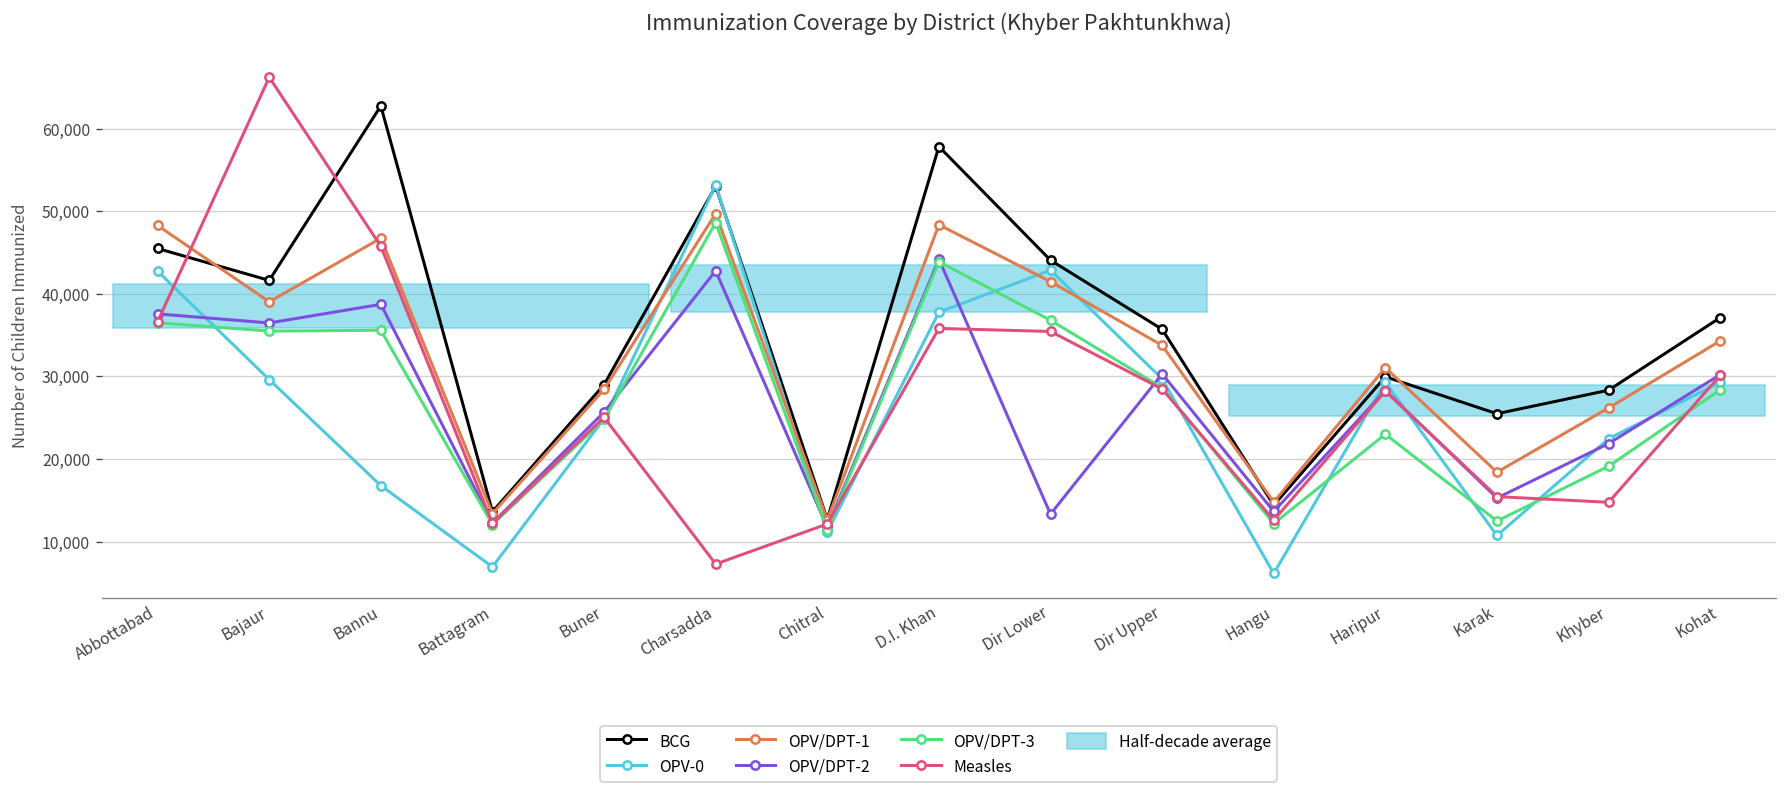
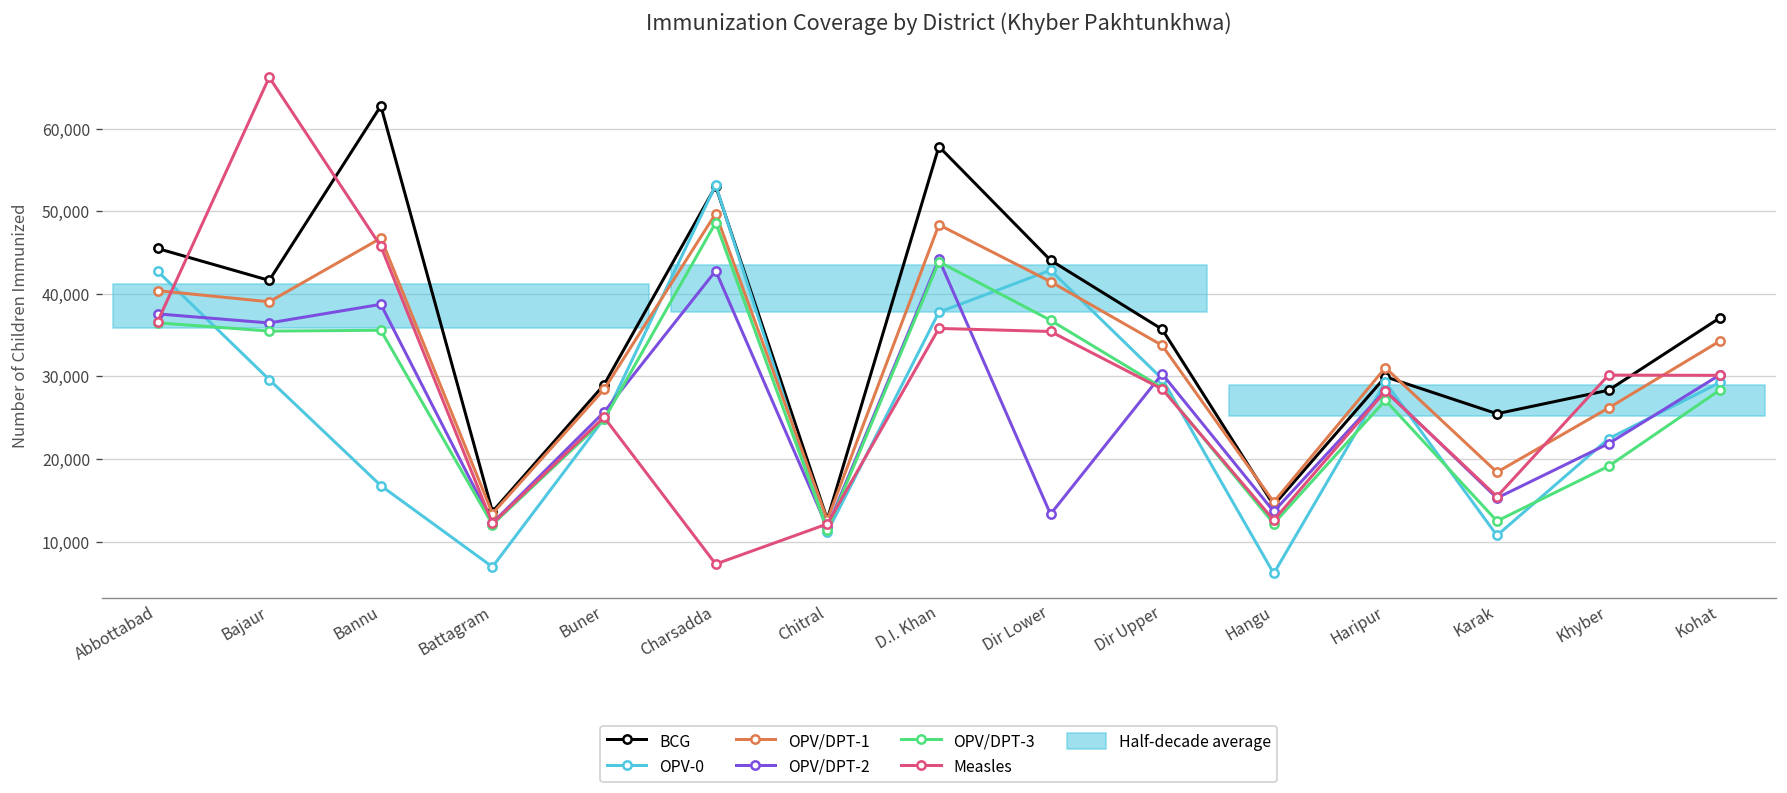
  {
    "BCG": {
      "Abbottabad": "45,000",
      "Bajaur": "42,000",
      "Bannu": "63,000",
      "Buner": "29,000",
      "D.I. Khan": "58,000",
      "Dir Lower": "44,000",
      "Dir Upper": "36,000",
      "Hangu": "14,000",
      "Haripur": "30,000",
      "Karak": "25,000",
      "Khyber": "28,000",
      "Kohat": "37,000"
    },
    "OPV/DPT-1": {
-     "Abbottabad": "48,000",
+     "Abbottabad": "40,000",
      "Bajaur": "39,000",
      "Bannu": "47,000",
      "Buner": "28,000",
      "Charsadda": "50,000",
      "D.I. Khan": "48,000",
      "Dir Lower": "41,000",
      "Dir Upper": "34,000",
      "Hangu": "15,000",
      "Haripur": "31,000",
      "Karak": "18,000",
      "Khyber": "26,000",
      "Kohat": "34,000"
    },
    "OPV/DPT-2": {
      "Abbottabad": "38,000",
      "Bajaur": "36,000",
      "Bannu": "39,000",
      "Buner": "26,000",
      "Charsadda": "43,000",
      "Dir Lower": "13,000",
      "Dir Upper": "30,000",
      "Hangu": "14,000",
      "Khyber": "22,000"
    },
    "OPV/DPT-3": {
      "Bajaur": "35,000",
      "Bannu": "36,000",
      "Charsadda": "49,000",
      "Dir Lower": "37,000",
      "Hangu": "12,000",
-     "Haripur": "23,000",
+     "Haripur": "27,000",
      "Karak": "12,000",
      "Khyber": "19,000",
      "Kohat": "28,000"
    },
    "Measles": {
      "Bajaur": "66,000",
      "Bannu": "46,000",
      "Charsadda": "7,000",
      "Chitral": "12,000",
      "D.I. Khan": "36,000",
      "Dir Lower": "35,000",
      "Hangu": "13,000",
-     "Khyber": "15,000"
+     "Khyber": "30,000"
    }
  }
